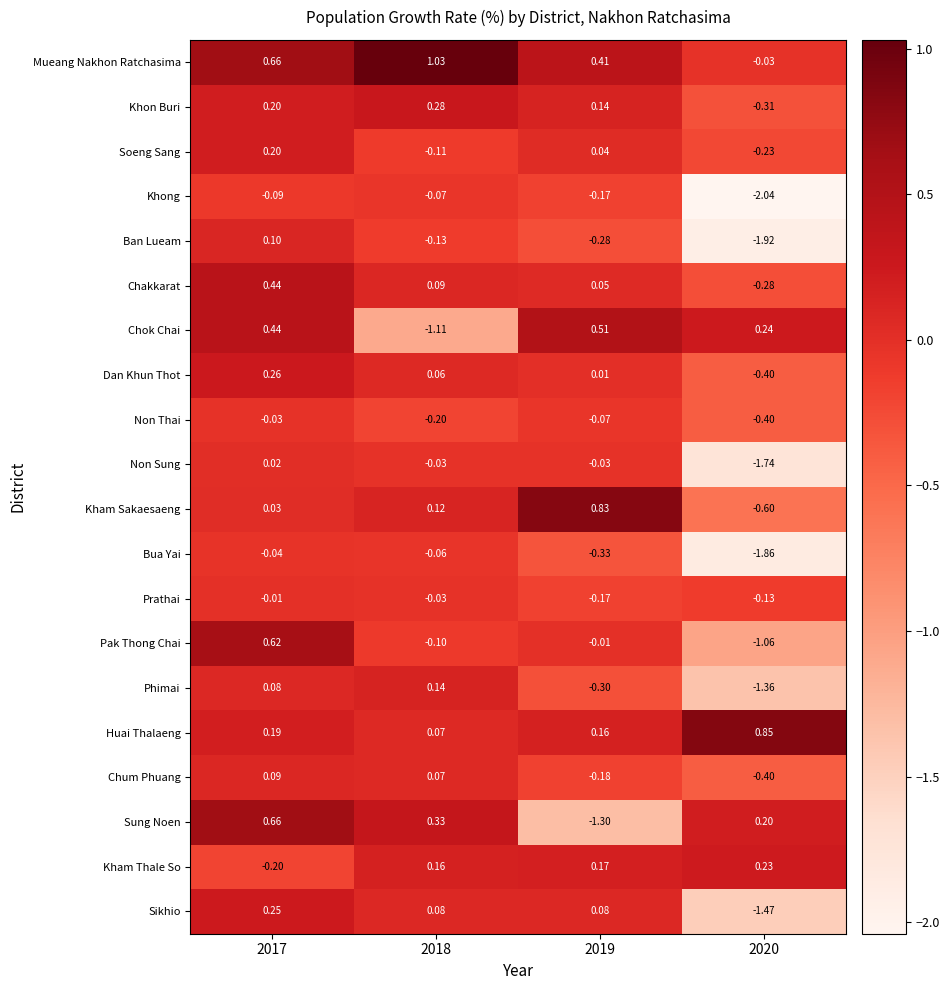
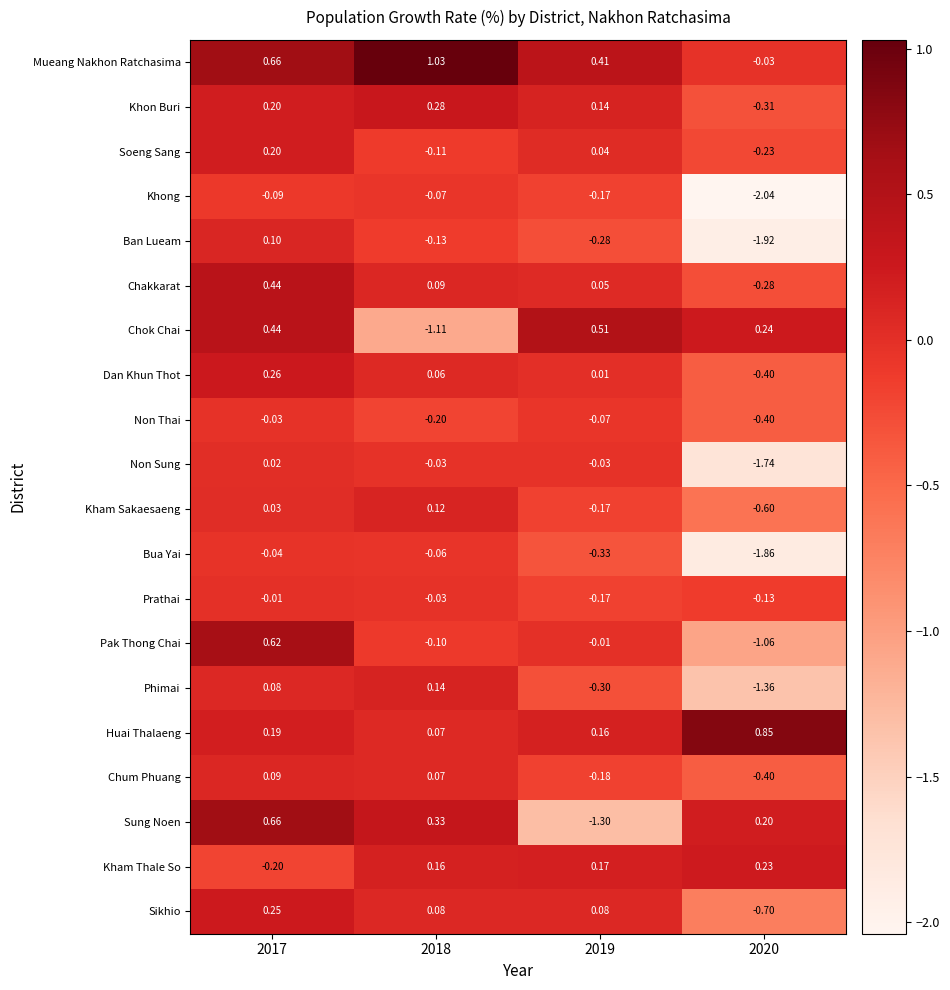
  {
    "Mueang Nakhon Ratchasima": {
      "2017": 0.66,
      "2018": 1.03,
      "2019": 0.41,
      "2020": -0.03
    },
    "Khon Buri": {
      "2017": 0.20,
      "2018": 0.28,
      "2019": 0.14,
      "2020": -0.31
    },
    "Soeng Sang": {
      "2017": 0.20,
      "2018": -0.11,
      "2019": 0.04,
      "2020": -0.23
    },
    "Khong": {
      "2017": -0.09,
      "2018": -0.07,
      "2019": -0.17,
      "2020": -2.04
    },
    "Ban Lueam": {
      "2017": 0.10,
      "2018": -0.13,
      "2019": -0.28,
      "2020": -1.92
    },
    "Chakkarat": {
      "2017": 0.44,
      "2018": 0.09,
      "2019": 0.05,
      "2020": -0.28
    },
    "Chok Chai": {
      "2017": 0.44,
      "2018": -1.11,
      "2019": 0.51,
      "2020": 0.24
    },
    "Dan Khun Thot": {
      "2017": 0.26,
      "2018": 0.06,
      "2019": 0.01,
      "2020": -0.40
    },
    "Non Thai": {
      "2017": -0.03,
      "2018": -0.20,
      "2019": -0.07,
      "2020": -0.40
    },
    "Non Sung": {
      "2017": 0.02,
      "2018": -0.03,
      "2019": -0.03,
      "2020": -1.74
    },
    "Kham Sakaesaeng": {
      "2017": 0.03,
      "2018": 0.12,
-     "2019": 0.83,
+     "2019": -0.17,
      "2020": -0.60
    },
    "Bua Yai": {
      "2017": -0.04,
      "2018": -0.06,
      "2019": -0.33,
      "2020": -1.86
    },
    "Prathai": {
      "2017": -0.01,
      "2018": -0.03,
      "2019": -0.17,
      "2020": -0.13
    },
    "Pak Thong Chai": {
      "2017": 0.62,
      "2018": -0.10,
      "2019": -0.01,
      "2020": -1.06
    },
    "Phimai": {
      "2017": 0.08,
      "2018": 0.14,
      "2019": -0.30,
      "2020": -1.36
    },
    "Huai Thalaeng": {
      "2017": 0.19,
      "2018": 0.07,
      "2019": 0.16,
      "2020": 0.85
    },
    "Chum Phuang": {
      "2017": 0.09,
      "2018": 0.07,
      "2019": -0.18,
      "2020": -0.40
    },
    "Sung Noen": {
      "2017": 0.66,
      "2018": 0.33,
      "2019": -1.30,
      "2020": 0.20
    },
    "Kham Thale So": {
      "2017": -0.20,
      "2018": 0.16,
      "2019": 0.17,
      "2020": 0.23
    },
    "Sikhio": {
      "2017": 0.25,
      "2018": 0.08,
      "2019": 0.08,
-     "2020": -1.47
+     "2020": -0.70
    }
  }
